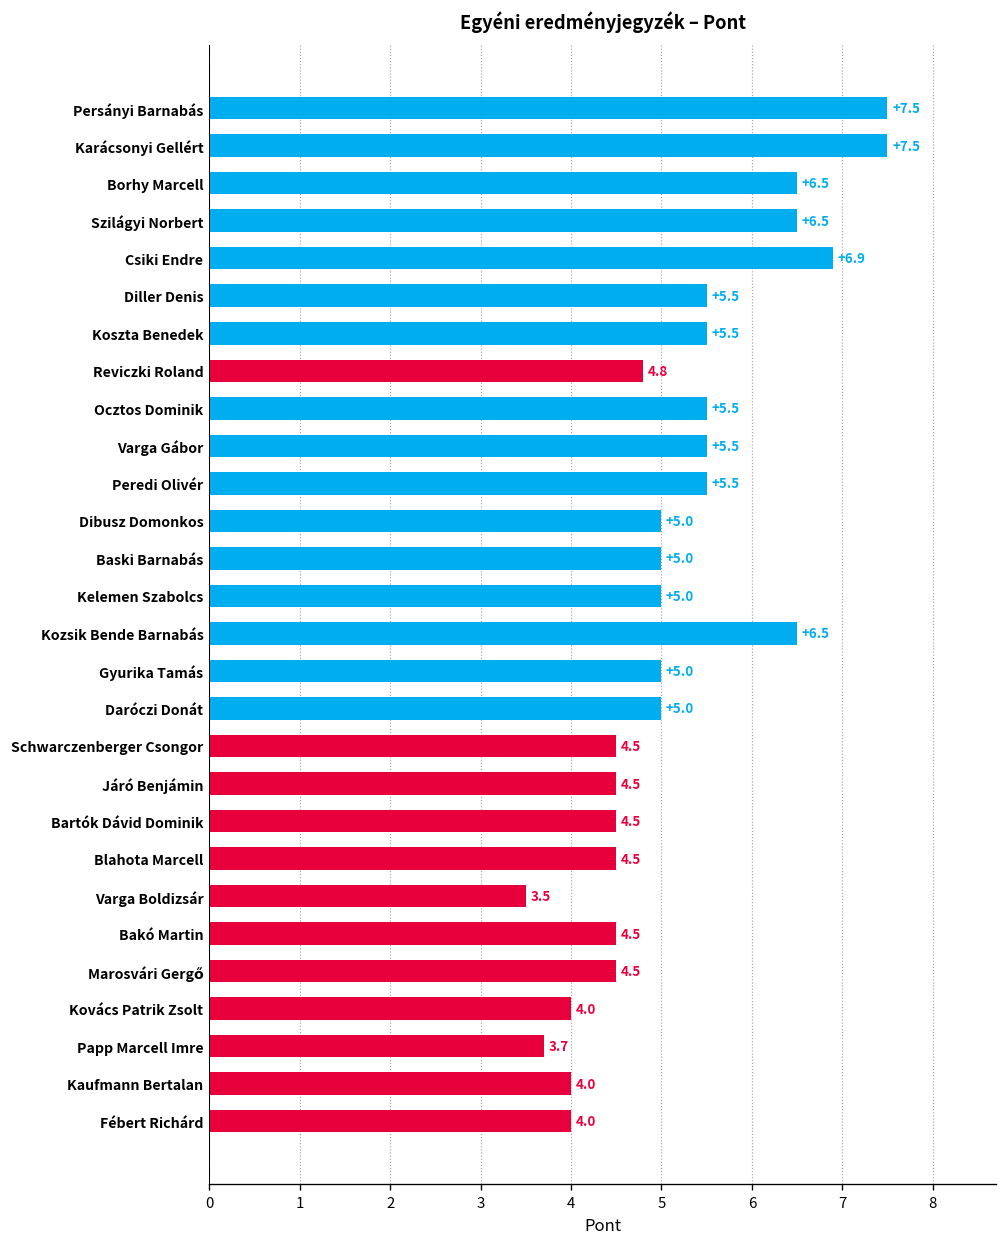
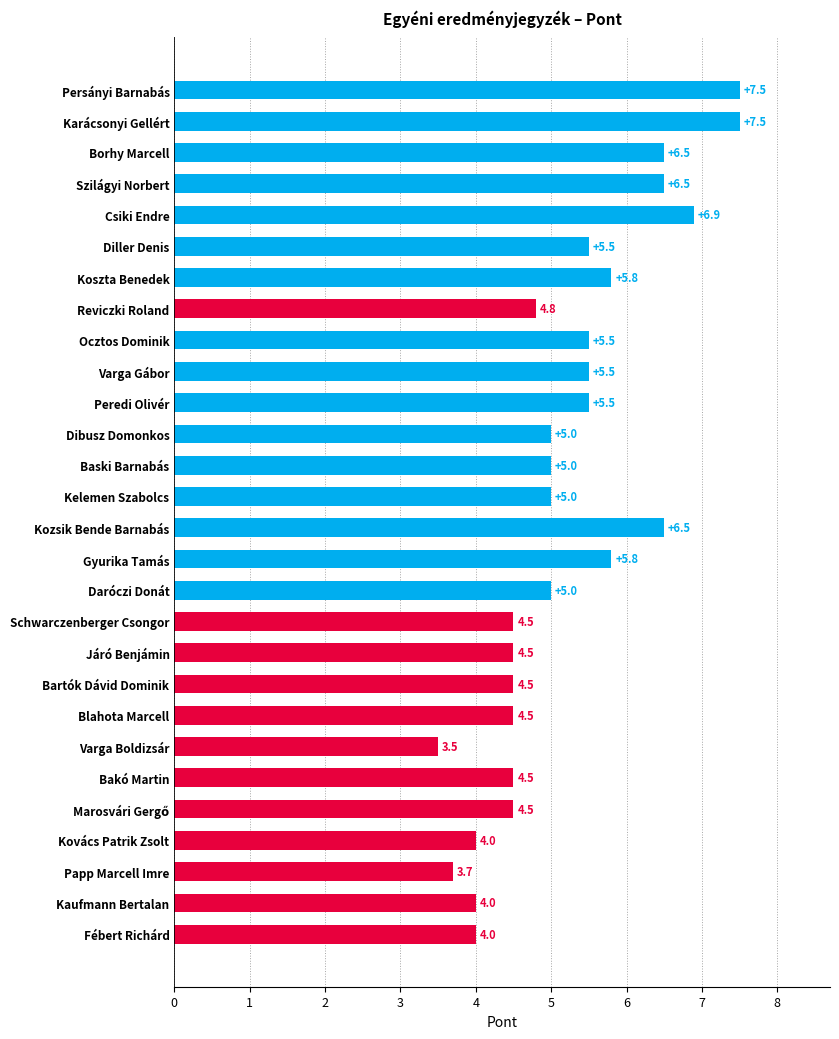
  {
    "Persányi Barnabás": "+7.5",
    "Karácsonyi Gellért": "+7.5",
    "Borhy Marcell": "+6.5",
    "Szilágyi Norbert": "+6.5",
    "Csiki Endre": "+6.9",
    "Diller Denis": "+5.5",
-   "Koszta Benedek": "+5.5",
+   "Koszta Benedek": "+5.8",
    "Reviczki Roland": "4.8",
    "Ocztos Dominik": "+5.5",
    "Varga Gábor": "+5.5",
    "Peredi Olivér": "+5.5",
    "Dibusz Domonkos": "+5.0",
    "Baski Barnabás": "+5.0",
    "Kelemen Szabolcs": "+5.0",
    "Kozsik Bende Barnabás": "+6.5",
-   "Gyurika Tamás": "+5.0",
+   "Gyurika Tamás": "+5.8",
    "Daróczi Donát": "+5.0",
    "Schwarczenberger Csongor": "4.5",
    "Járó Benjámin": "4.5",
    "Bartók Dávid Dominik": "4.5",
    "Blahota Marcell": "4.5",
    "Varga Boldizsár": "3.5",
    "Bakó Martin": "4.5",
    "Marosvári Gergő": "4.5",
    "Kovács Patrik Zsolt": "4.0",
    "Papp Marcell Imre": "3.7",
    "Kaufmann Bertalan": "4.0",
    "Fébert Richárd": "4.0"
  }
